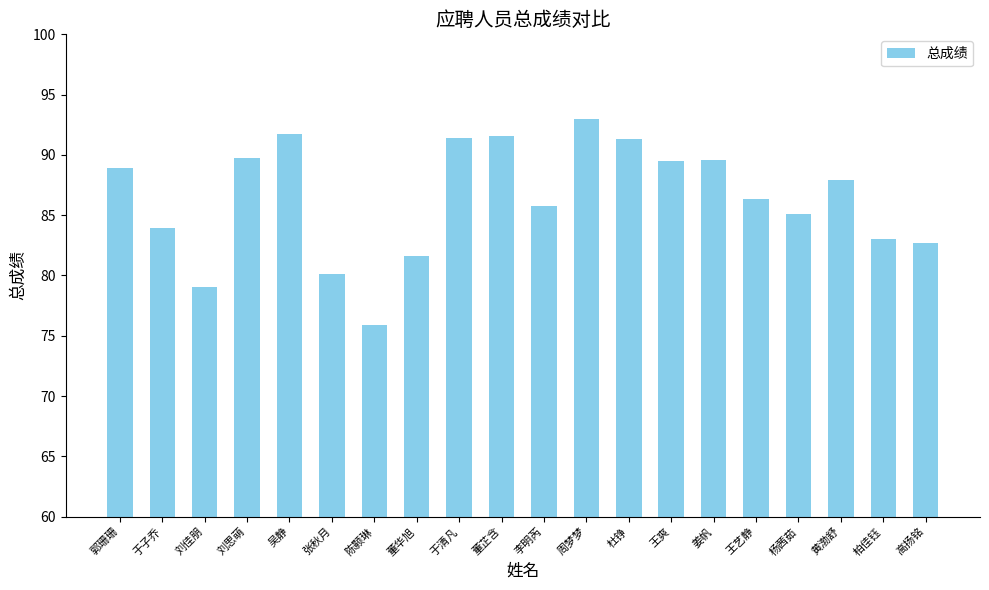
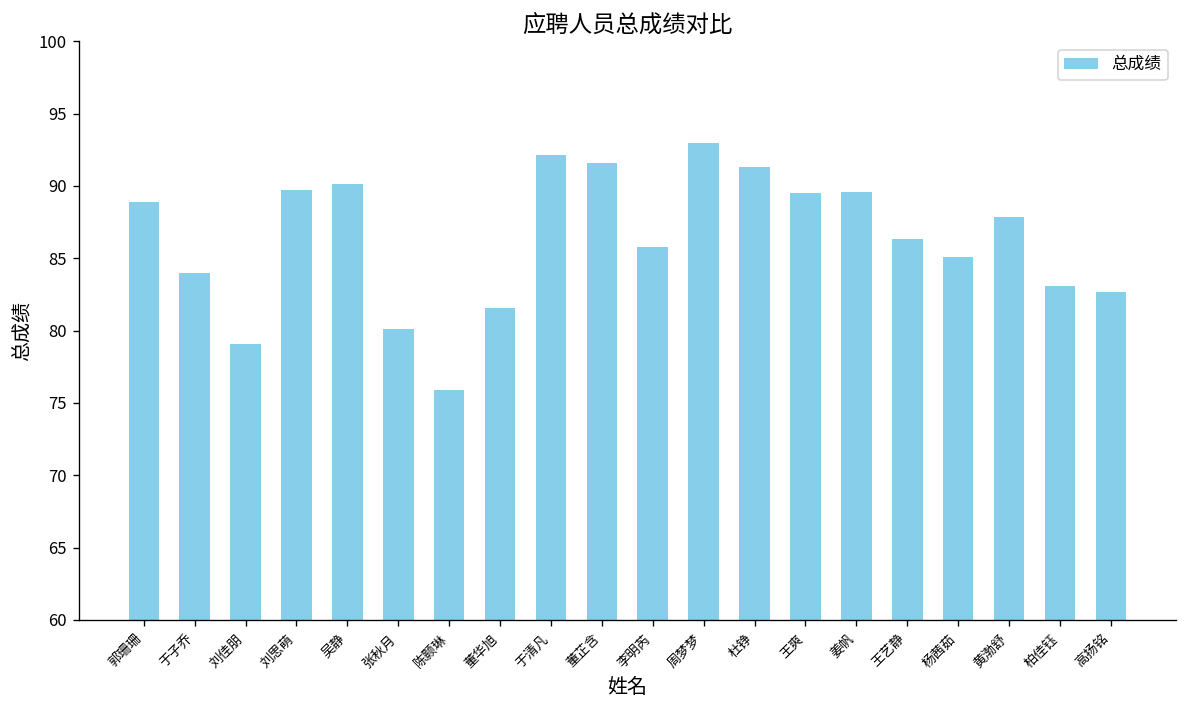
  {
    "郭珊珊": 88.9,
    "于子乔": 84.0,
    "刘佳朋": 79.0,
    "刘思萌": 89.7,
-   "吴静": 91.7,
+   "吴静": 90.1,
    "张秋月": 80.1,
    "陈颢琳": 75.9,
    "董华旭": 81.6,
-   "于清凡": 91.4,
+   "于清凡": 92.1,
    "董芷含": 91.6,
    "李明芮": 85.8,
    "周梦梦": 92.9,
    "杜铮": 91.3,
    "王爽": 89.5,
    "姜帆": 89.6,
    "王艺静": 86.3,
    "杨茜茹": 85.1,
    "黄渤舒": 87.9,
    "柏佳钰": 83.1,
    "高扬铭": 82.7
  }
